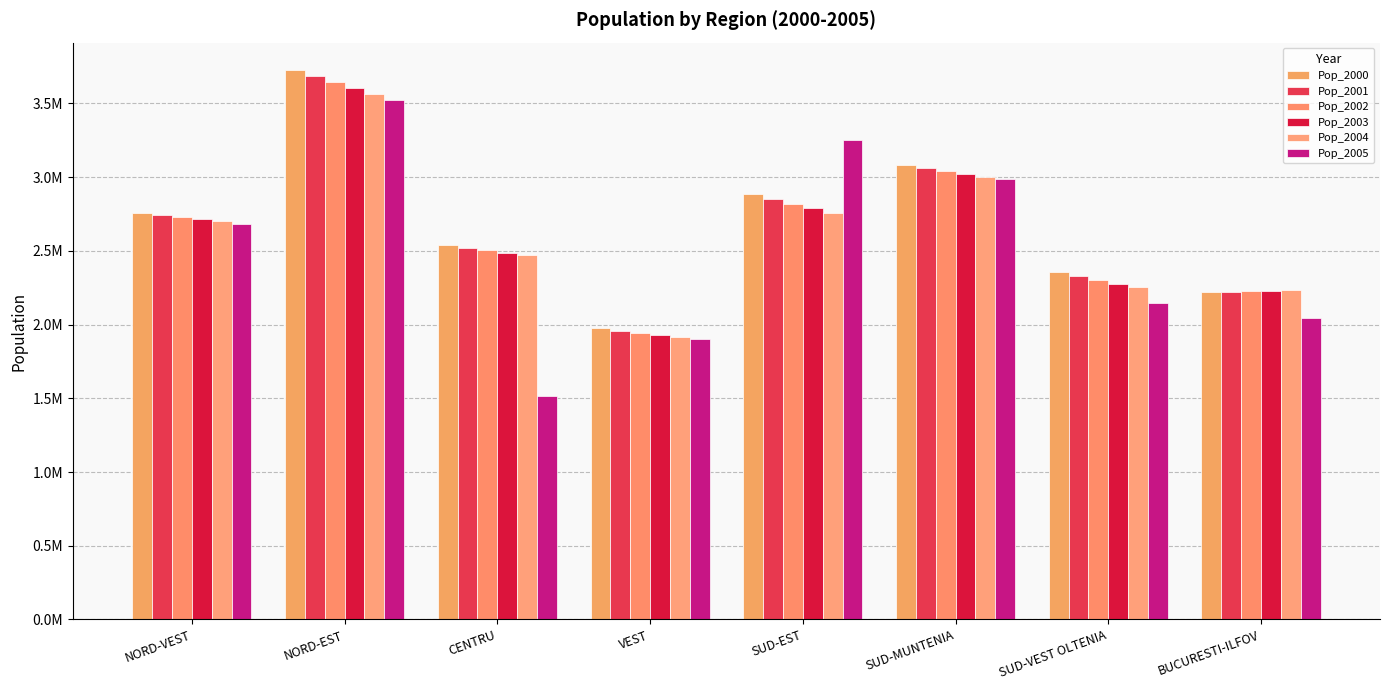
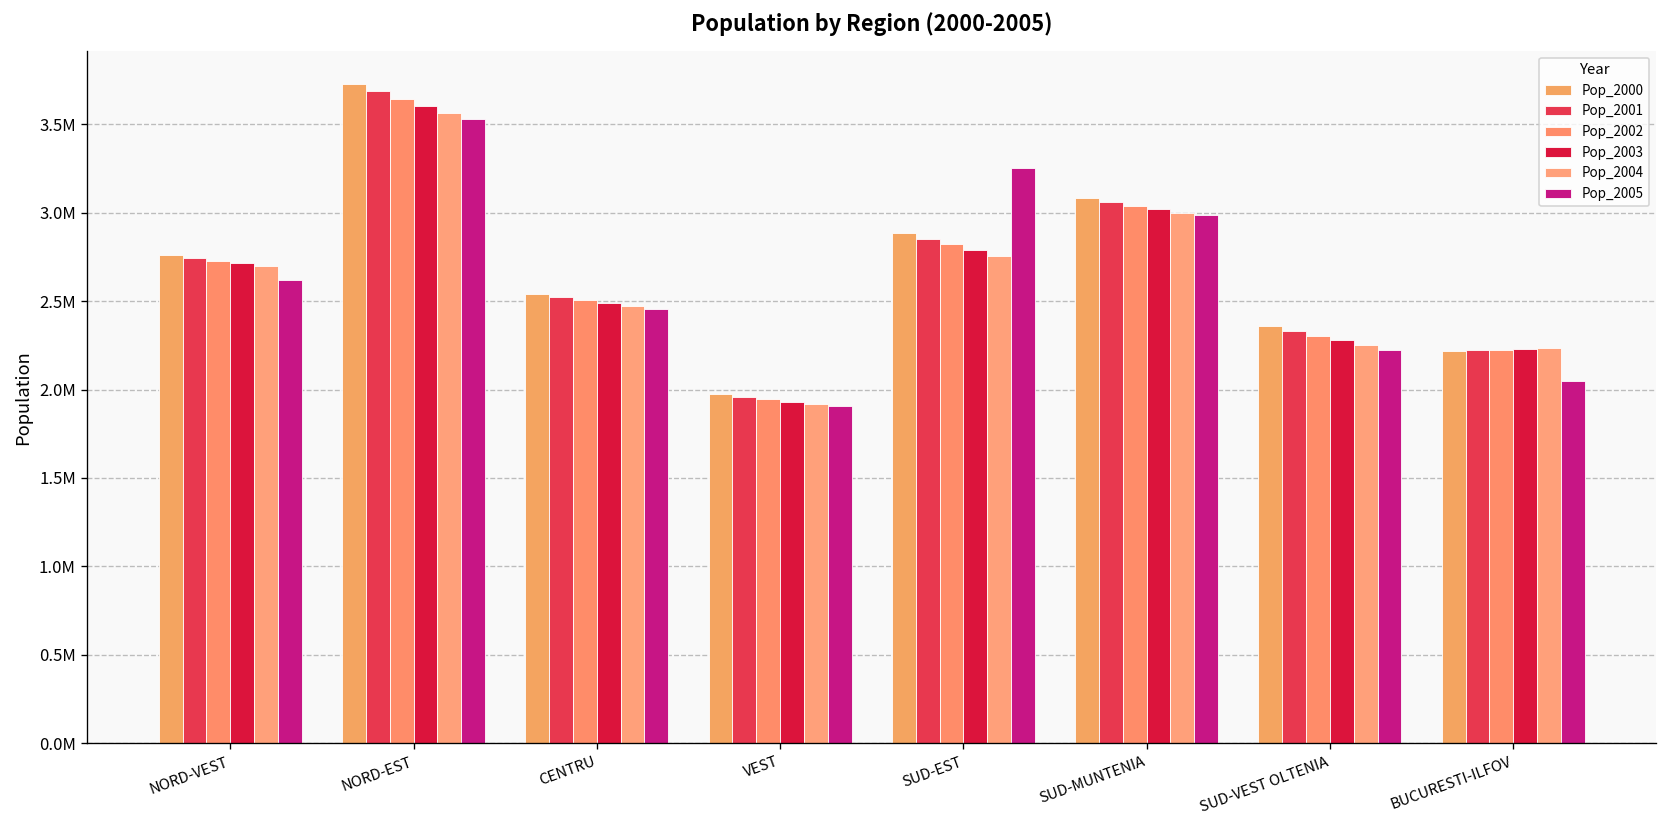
  {
    "Pop_2005": {
-     "NORD-VEST": 2690000,
+     "NORD-VEST": 2620000,
      "NORD-EST": 3530000,
-     "CENTRU": 1510000,
+     "CENTRU": 2460000,
      "VEST": 1910000,
      "SUD-EST": 3250000,
      "SUD-MUNTENIA": 2990000,
-     "SUD-VEST OLTENIA": 2140000,
+     "SUD-VEST OLTENIA": 2230000,
      "BUCURESTI-ILFOV": 2050000
    }
  }
